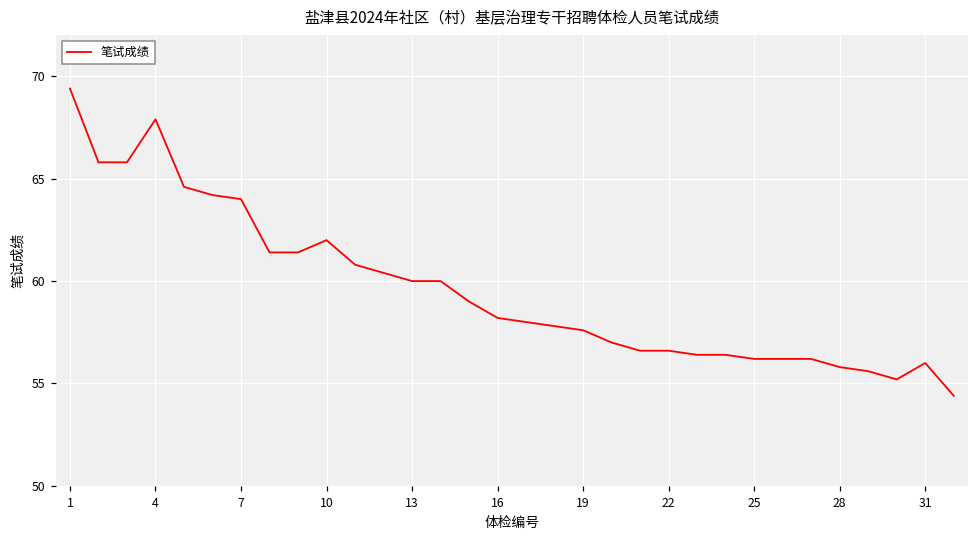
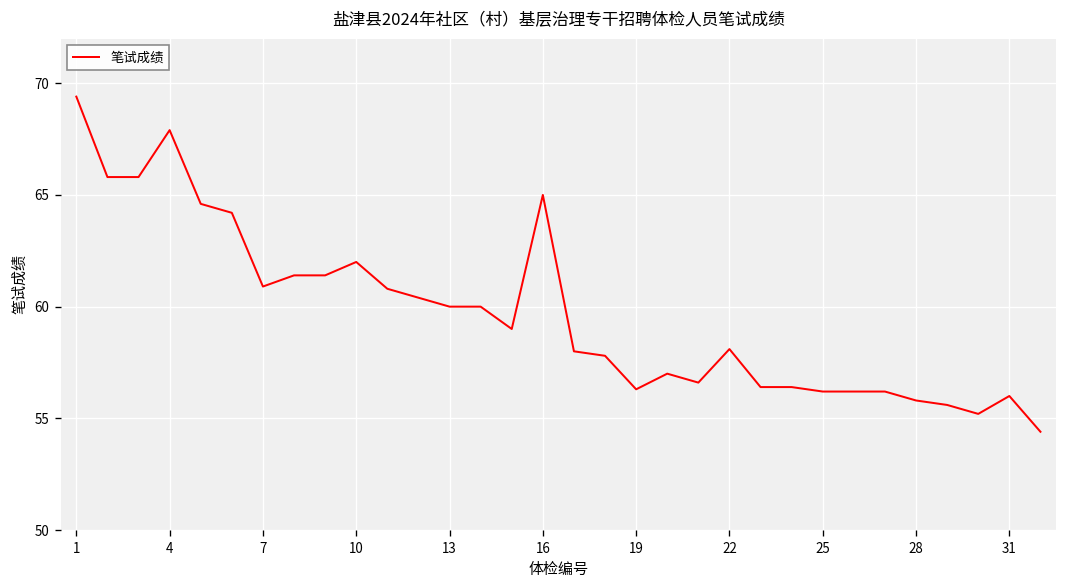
  {
    "1": 69.4,
    "4": 67.9,
-   "7": 64.0,
+   "7": 60.9,
    "10": 62.0,
    "13": 60.0,
-   "16": 58.2,
-   "19": 57.6,
-   "22": 56.6,
+   "16": 65.0,
+   "19": 56.3,
+   "22": 58.1,
    "25": 56.2,
    "28": 55.8,
    "31": 56.0
  }
